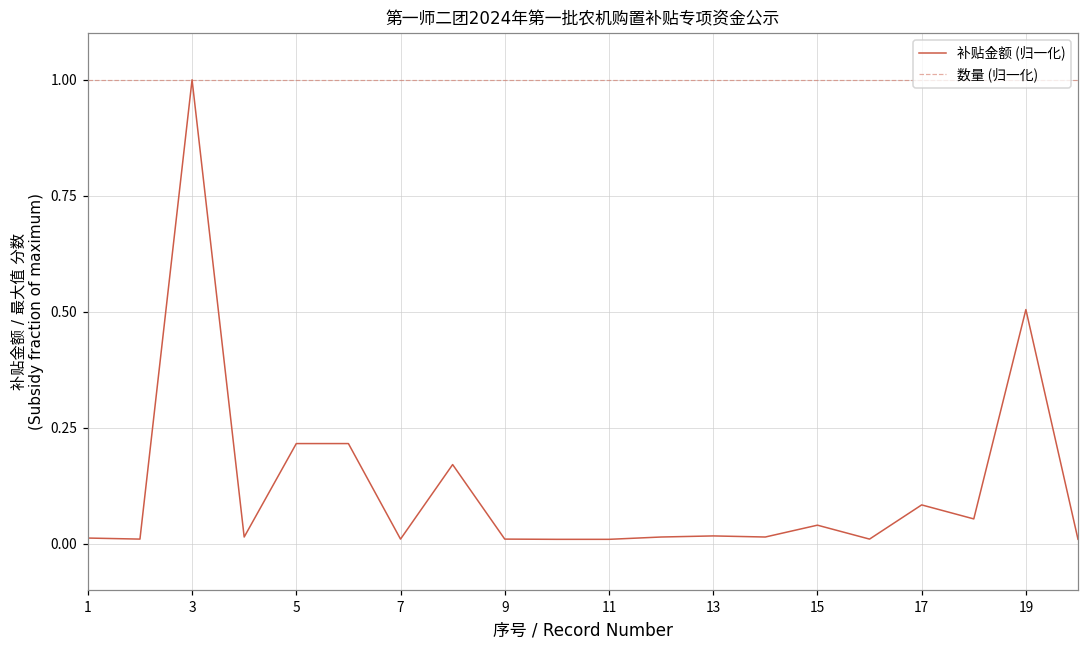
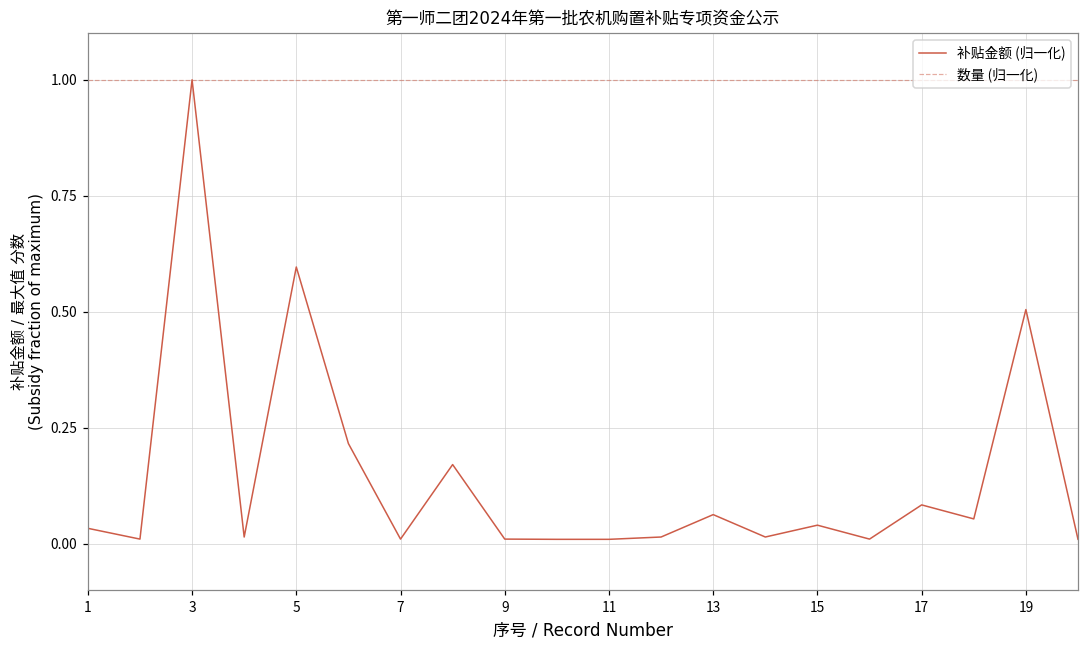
  {
    "补贴金额 (归一化)": {
-     "1": 0.01,
-     "5": 0.22,
+     "1": 0.03,
+     "5": 0.60,
      "7": 0.01,
      "9": 0.01,
      "11": 0.01,
-     "13": 0.02,
+     "13": 0.06,
      "15": 0.04,
      "17": 0.08,
      "19": 0.50
    },
    "数量 (归一化)": {
      "1": 1.00,
      "5": 1.00,
      "7": 1.00,
      "9": 1.00,
      "11": 1.00,
      "13": 1.00,
      "15": 1.00
    }
  }
